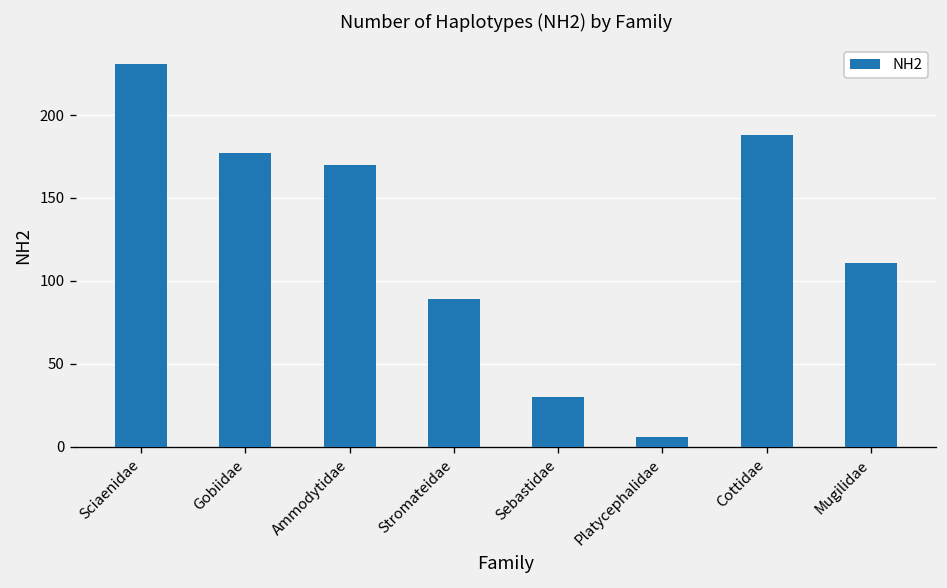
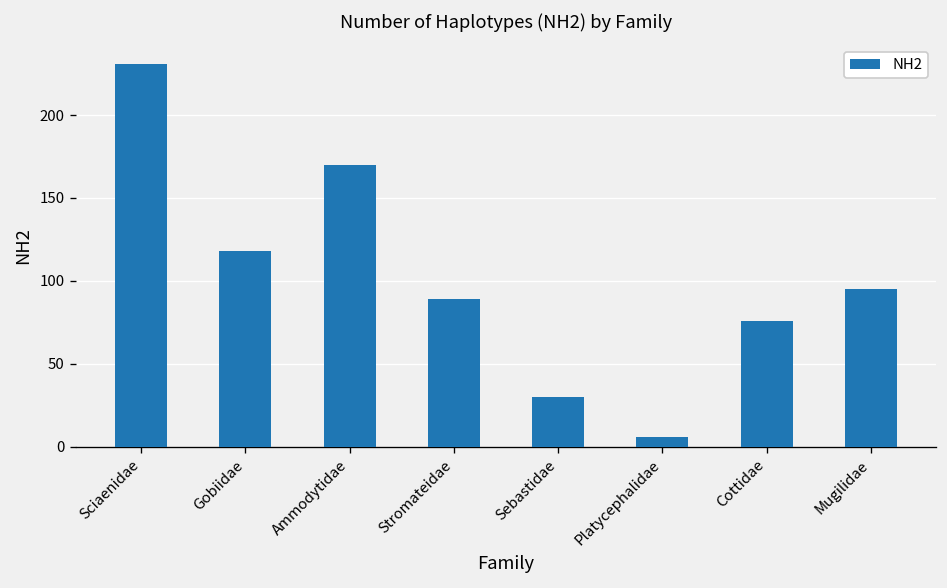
  {
    "Sciaenidae": 231,
-   "Gobiidae": 177,
+   "Gobiidae": 118,
    "Ammodytidae": 170,
    "Stromateidae": 89,
    "Sebastidae": 30,
    "Platycephalidae": 6,
-   "Cottidae": 188,
-   "Mugilidae": 111
+   "Cottidae": 76,
+   "Mugilidae": 95
  }
